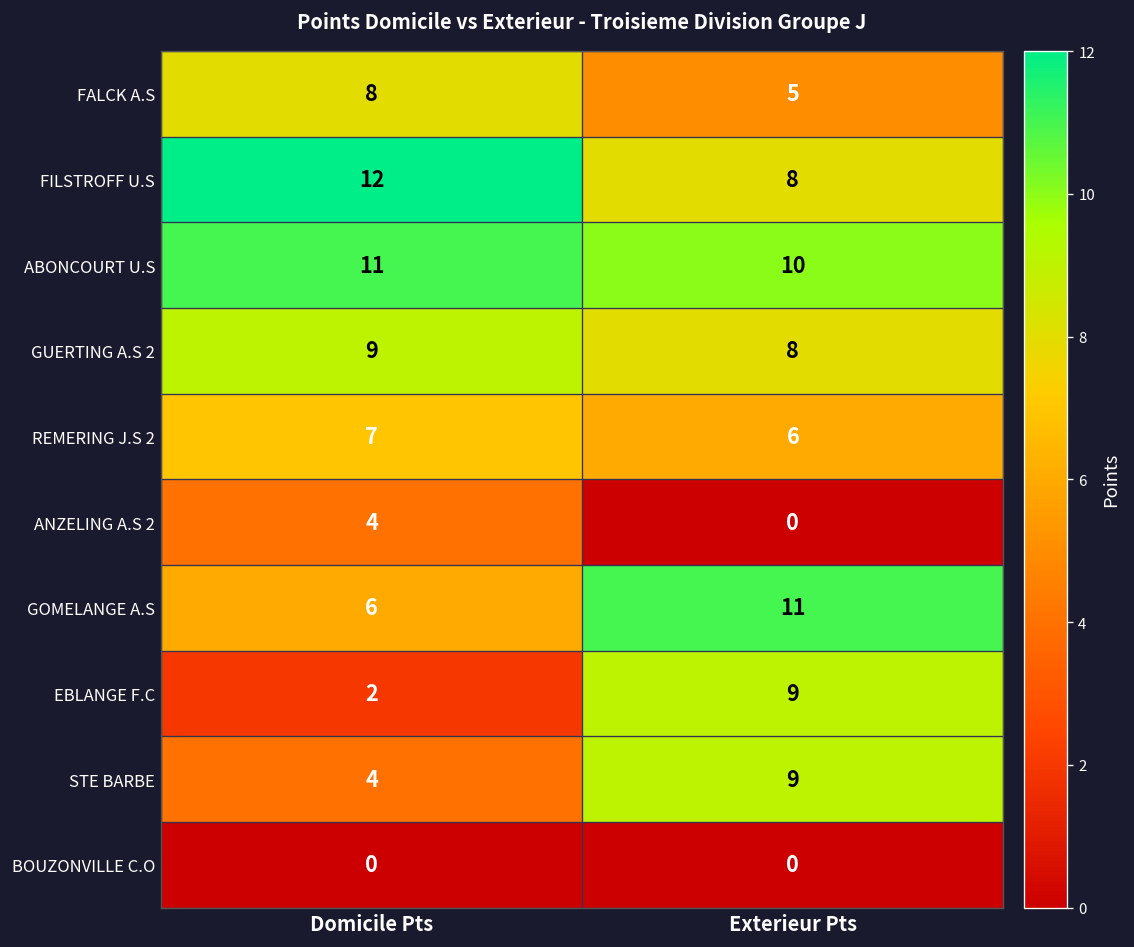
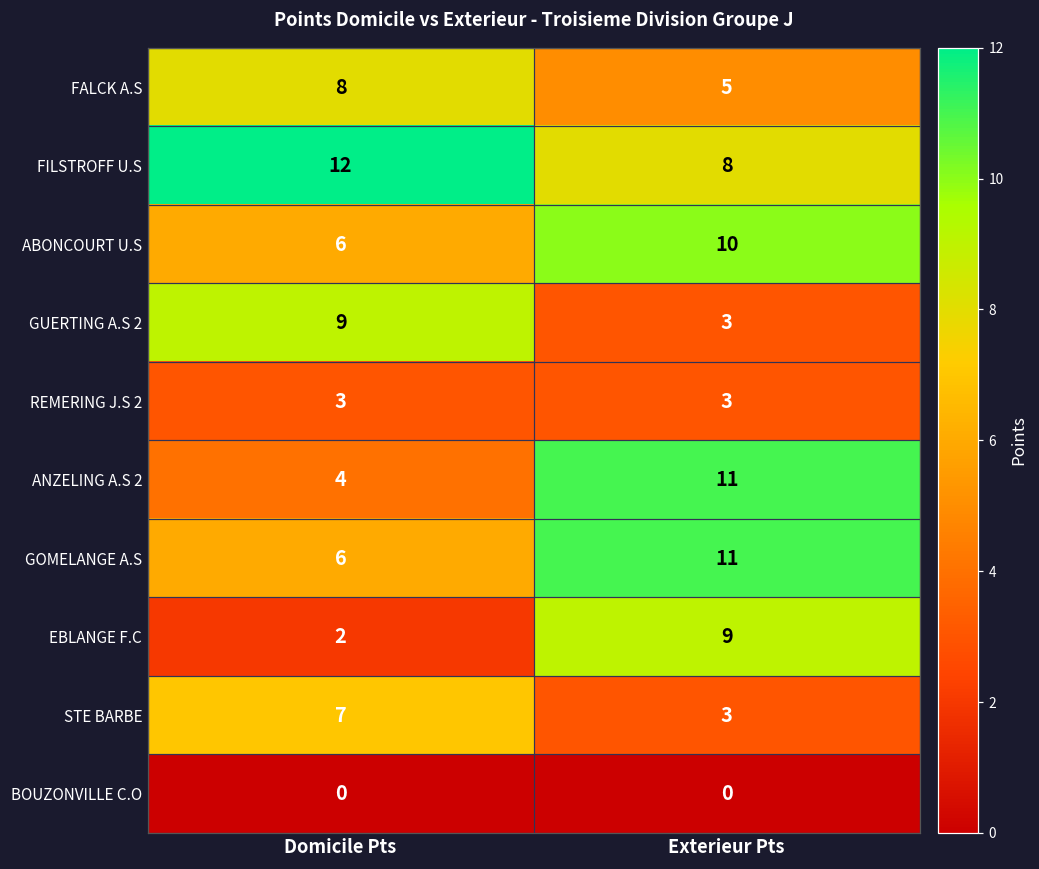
  {
    "FALCK A.S": {
      "Domicile Pts": 8,
      "Exterieur Pts": 5
    },
    "FILSTROFF U.S": {
      "Domicile Pts": 12,
      "Exterieur Pts": 8
    },
    "ABONCOURT U.S": {
-     "Domicile Pts": 11,
+     "Domicile Pts": 6,
      "Exterieur Pts": 10
    },
    "GUERTING A.S 2": {
      "Domicile Pts": 9,
-     "Exterieur Pts": 8
+     "Exterieur Pts": 3
    },
    "REMERING J.S 2": {
-     "Domicile Pts": 7,
-     "Exterieur Pts": 6
+     "Domicile Pts": 3,
+     "Exterieur Pts": 3
    },
    "ANZELING A.S 2": {
      "Domicile Pts": 4,
-     "Exterieur Pts": 0
+     "Exterieur Pts": 11
    },
    "GOMELANGE A.S": {
      "Domicile Pts": 6,
      "Exterieur Pts": 11
    },
    "EBLANGE F.C": {
      "Domicile Pts": 2,
      "Exterieur Pts": 9
    },
    "STE BARBE": {
-     "Domicile Pts": 4,
-     "Exterieur Pts": 9
+     "Domicile Pts": 7,
+     "Exterieur Pts": 3
    },
    "BOUZONVILLE C.O": {
      "Domicile Pts": 0,
      "Exterieur Pts": 0
    }
  }
